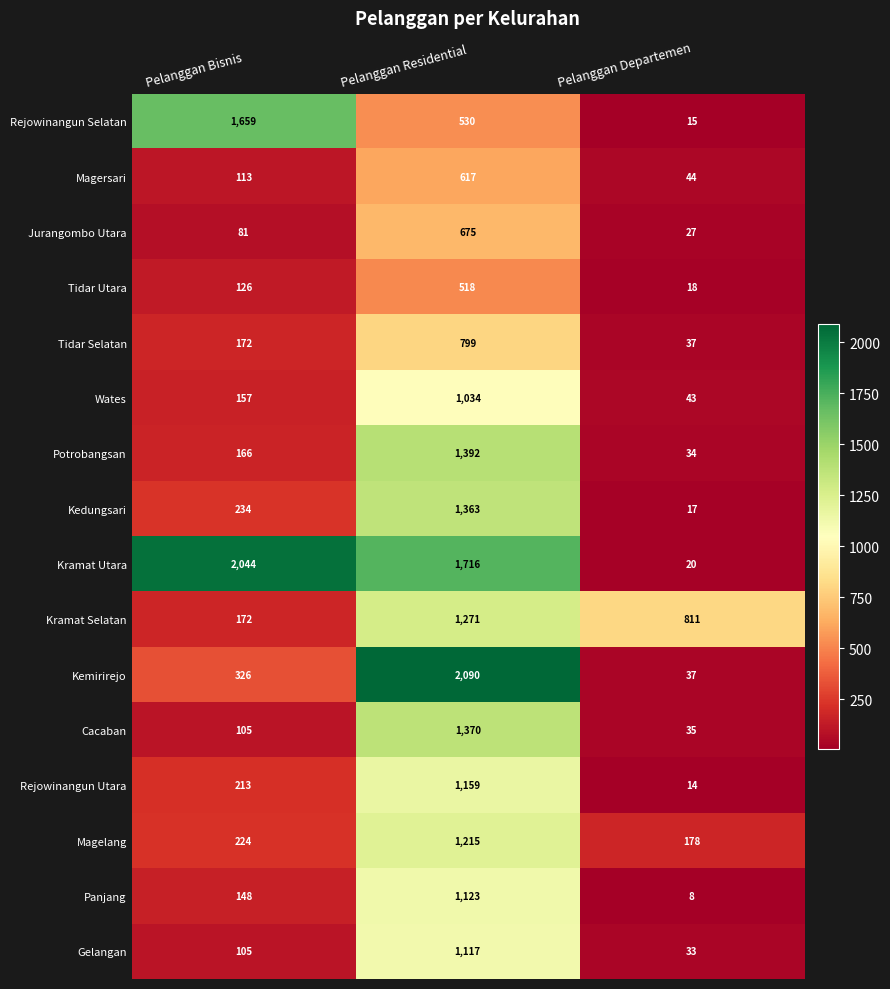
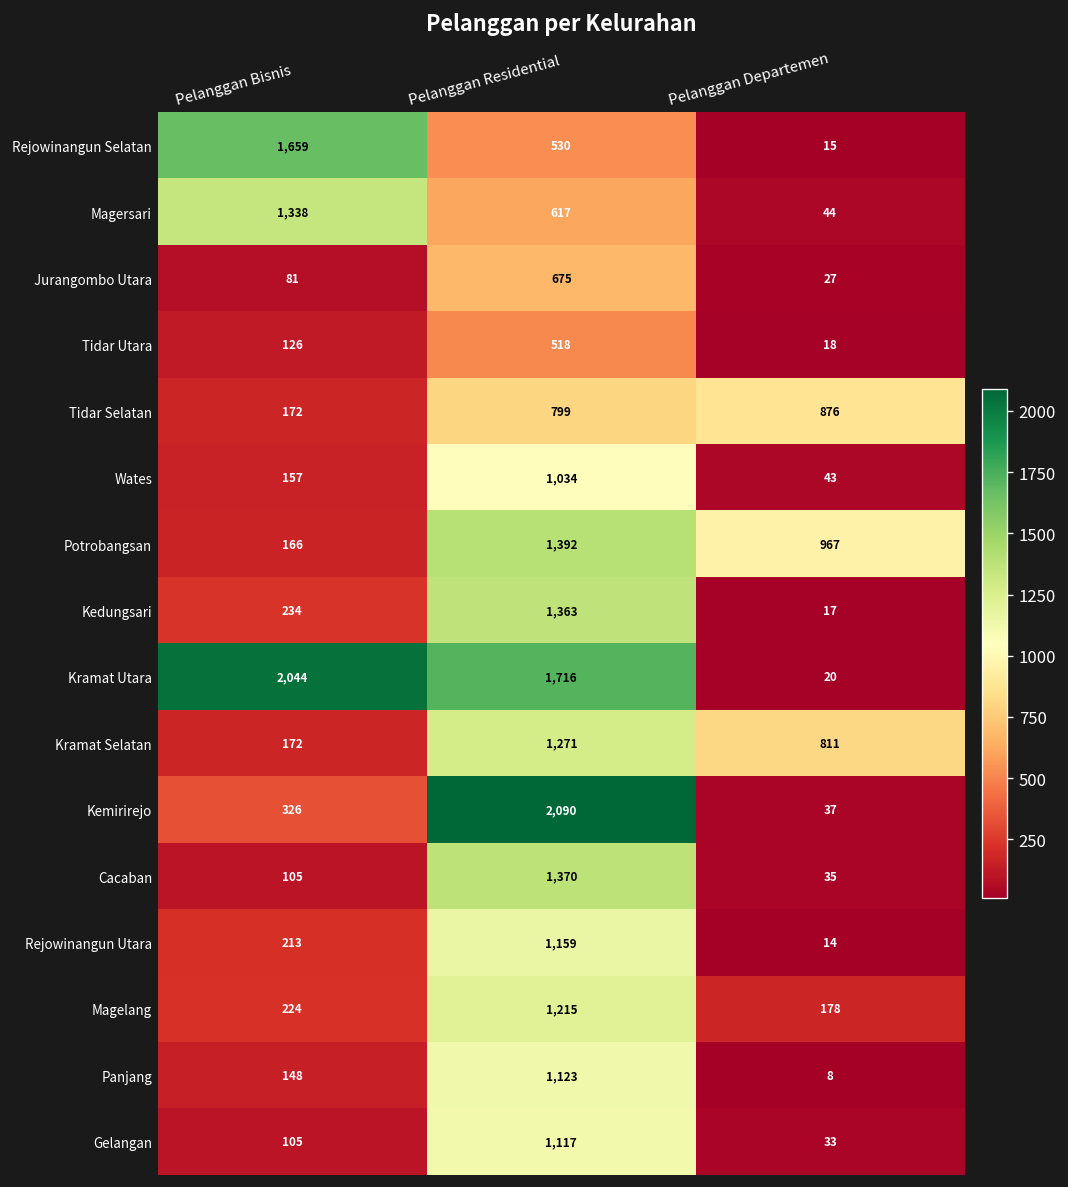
  {
    "Rejowinangun Selatan": {
      "Pelanggan Bisnis": "1,659",
      "Pelanggan Residential": "530",
      "Pelanggan Departemen": "15"
    },
    "Magersari": {
-     "Pelanggan Bisnis": "113",
+     "Pelanggan Bisnis": "1,338",
      "Pelanggan Residential": "617",
      "Pelanggan Departemen": "44"
    },
    "Jurangombo Utara": {
      "Pelanggan Bisnis": "81",
      "Pelanggan Residential": "675",
      "Pelanggan Departemen": "27"
    },
    "Tidar Utara": {
      "Pelanggan Bisnis": "126",
      "Pelanggan Residential": "518",
      "Pelanggan Departemen": "18"
    },
    "Tidar Selatan": {
      "Pelanggan Bisnis": "172",
      "Pelanggan Residential": "799",
-     "Pelanggan Departemen": "37"
+     "Pelanggan Departemen": "876"
    },
    "Wates": {
      "Pelanggan Bisnis": "157",
      "Pelanggan Residential": "1,034",
      "Pelanggan Departemen": "43"
    },
    "Potrobangsan": {
      "Pelanggan Bisnis": "166",
      "Pelanggan Residential": "1,392",
-     "Pelanggan Departemen": "34"
+     "Pelanggan Departemen": "967"
    },
    "Kedungsari": {
      "Pelanggan Bisnis": "234",
      "Pelanggan Residential": "1,363",
      "Pelanggan Departemen": "17"
    },
    "Kramat Utara": {
      "Pelanggan Bisnis": "2,044",
      "Pelanggan Residential": "1,716",
      "Pelanggan Departemen": "20"
    },
    "Kramat Selatan": {
      "Pelanggan Bisnis": "172",
      "Pelanggan Residential": "1,271",
      "Pelanggan Departemen": "811"
    },
    "Kemirirejo": {
      "Pelanggan Bisnis": "326",
      "Pelanggan Residential": "2,090",
      "Pelanggan Departemen": "37"
    },
    "Cacaban": {
      "Pelanggan Bisnis": "105",
      "Pelanggan Residential": "1,370",
      "Pelanggan Departemen": "35"
    },
    "Rejowinangun Utara": {
      "Pelanggan Bisnis": "213",
      "Pelanggan Residential": "1,159",
      "Pelanggan Departemen": "14"
    },
    "Magelang": {
      "Pelanggan Bisnis": "224",
      "Pelanggan Residential": "1,215",
      "Pelanggan Departemen": "178"
    },
    "Panjang": {
      "Pelanggan Bisnis": "148",
      "Pelanggan Residential": "1,123",
      "Pelanggan Departemen": "8"
    },
    "Gelangan": {
      "Pelanggan Bisnis": "105",
      "Pelanggan Residential": "1,117",
      "Pelanggan Departemen": "33"
    }
  }
